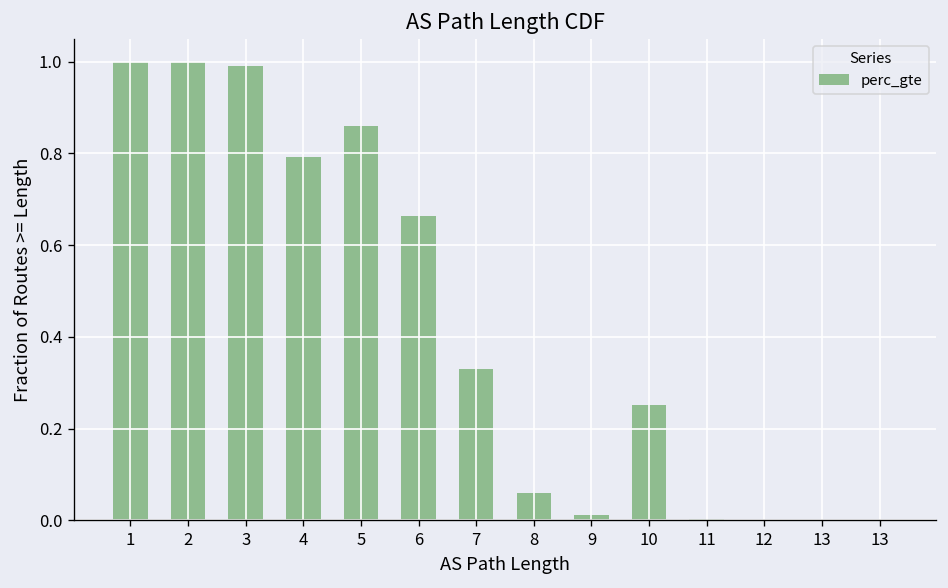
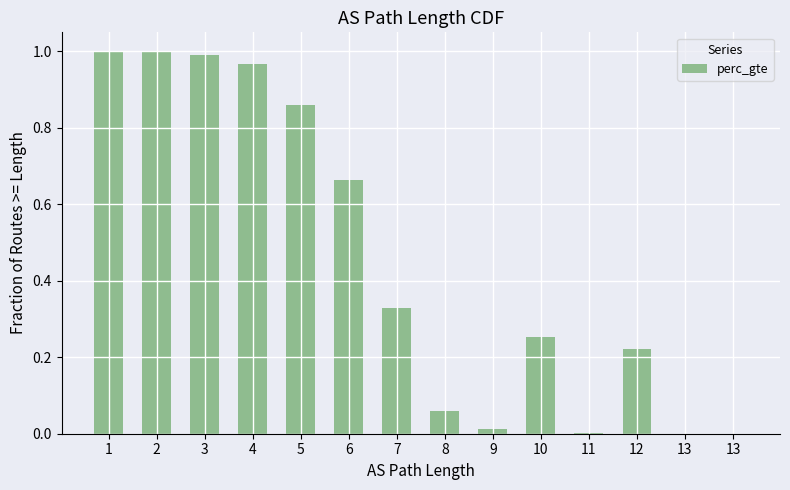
  {
    "1": 1.00,
    "2": 1.00,
    "3": 0.99,
-   "4": 0.79,
+   "4": 0.97,
    "5": 0.86,
    "6": 0.66,
    "7": 0.33,
    "8": 0.06,
    "9": 0.01,
    "10": 0.25,
-   "12": 0.00
+   "12": 0.22
  }
